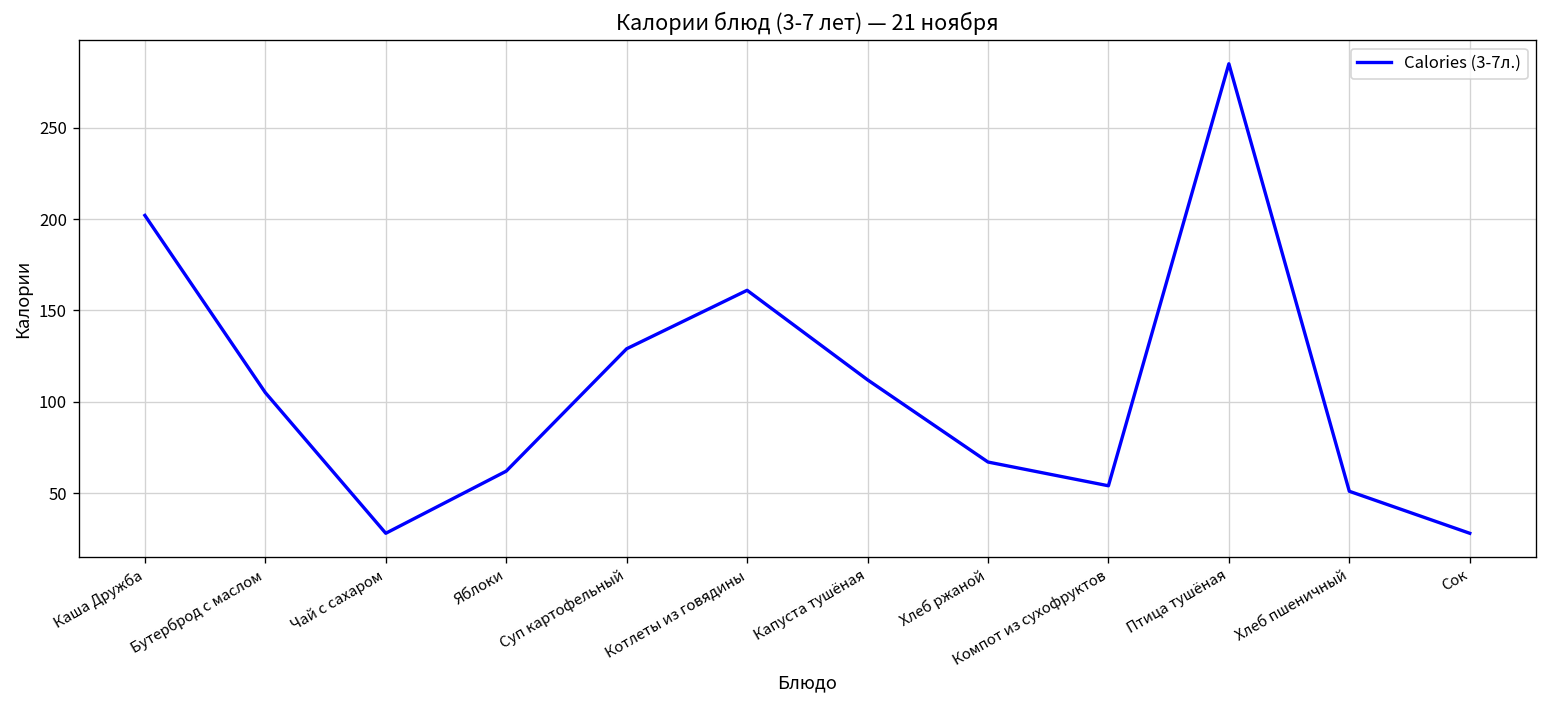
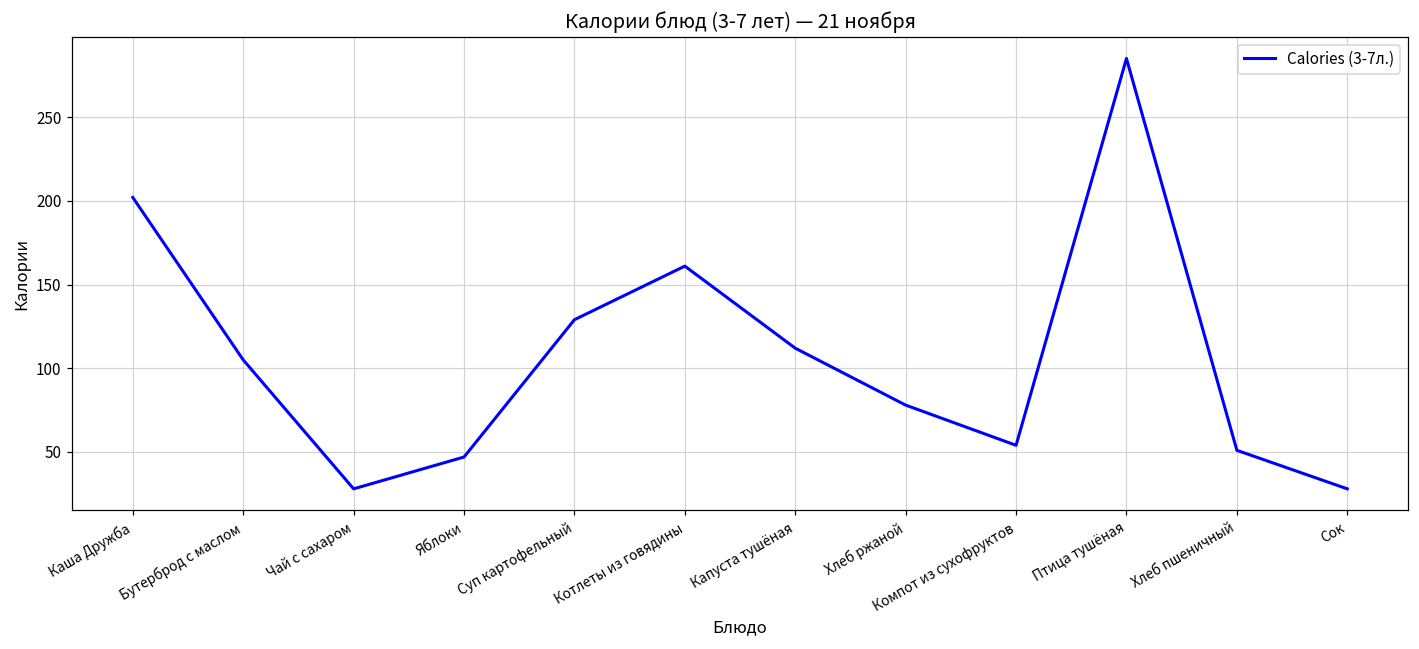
  {
    "Каша Дружба": 202,
    "Бутерброд с маслом": 105,
    "Чай с сахаром": 28,
-   "Яблоки": 62,
+   "Яблоки": 47,
    "Суп картофельный": 129,
    "Котлеты из говядины": 161,
    "Капуста тушёная": 112,
-   "Хлеб ржаной": 67,
+   "Хлеб ржаной": 78,
    "Компот из сухофруктов": 54,
    "Птица тушёная": 285,
    "Хлеб пшеничный": 51,
    "Сок": 28
  }
